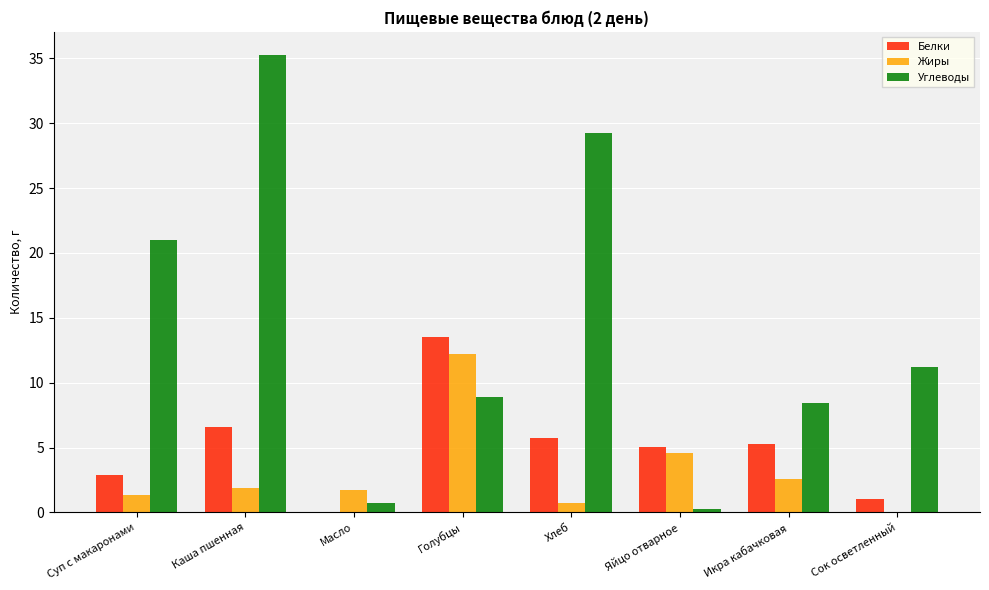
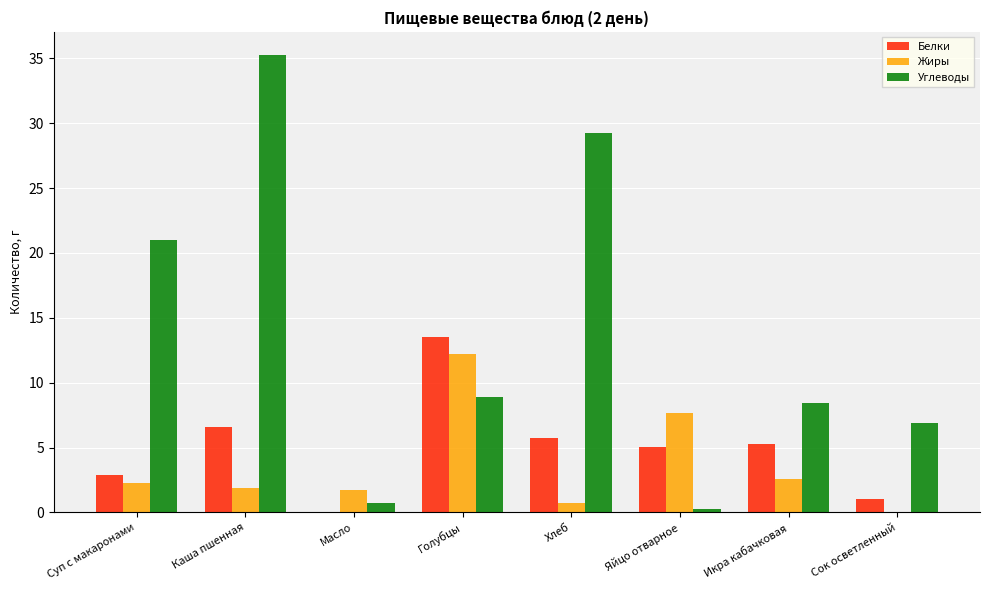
  {
    "Белки": {
      "Суп с макаронами": 2.9,
      "Каша пшенная": 6.6,
      "Голубцы": 13.5,
      "Хлеб": 5.8,
      "Яйцо отварное": 5.1,
      "Икра кабачковая": 5.3,
      "Сок осветленный": 1.0
    },
    "Жиры": {
-     "Суп с макаронами": 1.3,
+     "Суп с макаронами": 2.3,
      "Каша пшенная": 1.9,
      "Масло": 1.7,
      "Голубцы": 12.2,
      "Хлеб": 0.7,
-     "Яйцо отварное": 4.6,
+     "Яйцо отварное": 7.7,
      "Икра кабачковая": 2.6,
      "Сок осветленный": 0.0
    },
    "Углеводы": {
      "Суп с макаронами": 21.0,
      "Каша пшенная": 35.3,
      "Масло": 0.8,
      "Голубцы": 8.9,
      "Хлеб": 29.2,
      "Яйцо отварное": 0.3,
      "Икра кабачковая": 8.4,
-     "Сок осветленный": 11.2
+     "Сок осветленный": 6.9
    }
  }
